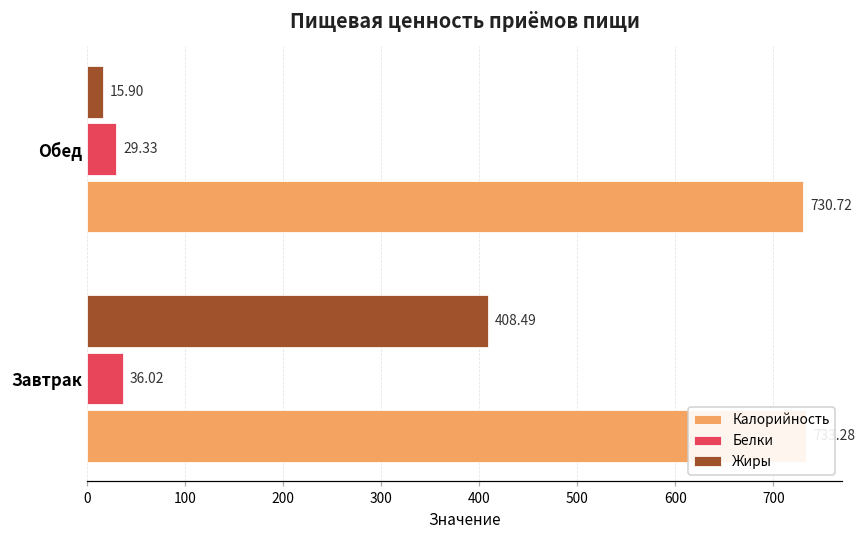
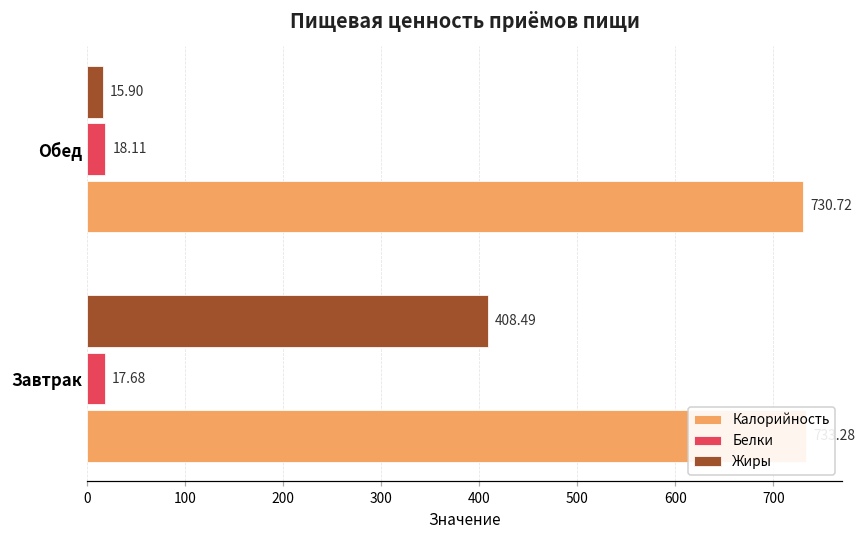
  {
    "Калорийность": {
      "Обед": 730.72
    },
    "Белки": {
-     "Обед": 29.33,
-     "Завтрак": 36.02
+     "Обед": 18.11,
+     "Завтрак": 17.68
    },
    "Жиры": {
      "Обед": 15.90,
      "Завтрак": 408.49
    }
  }
